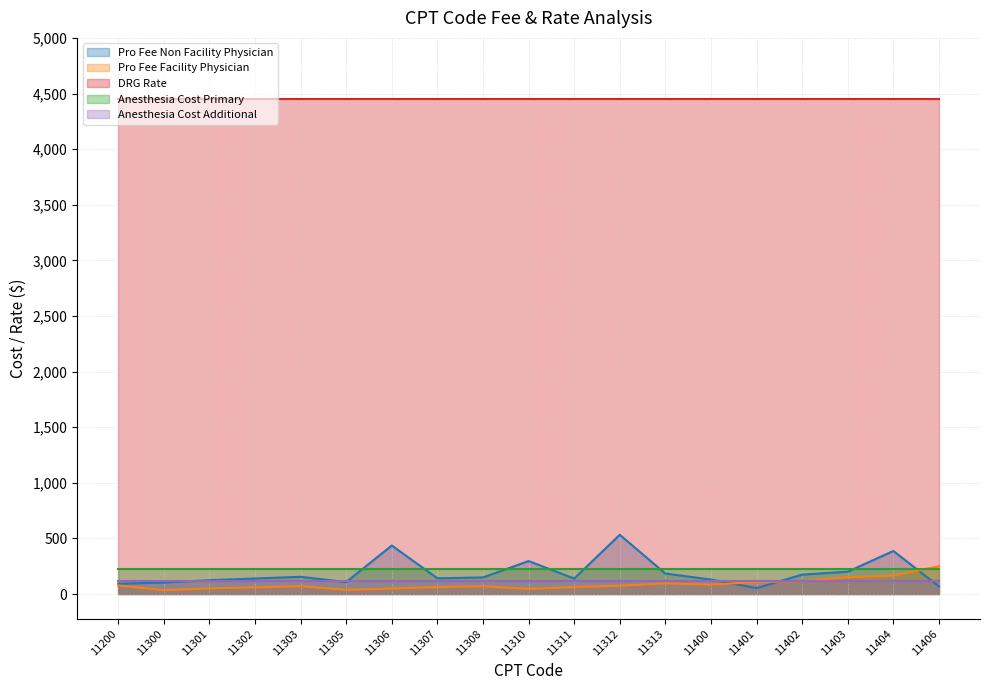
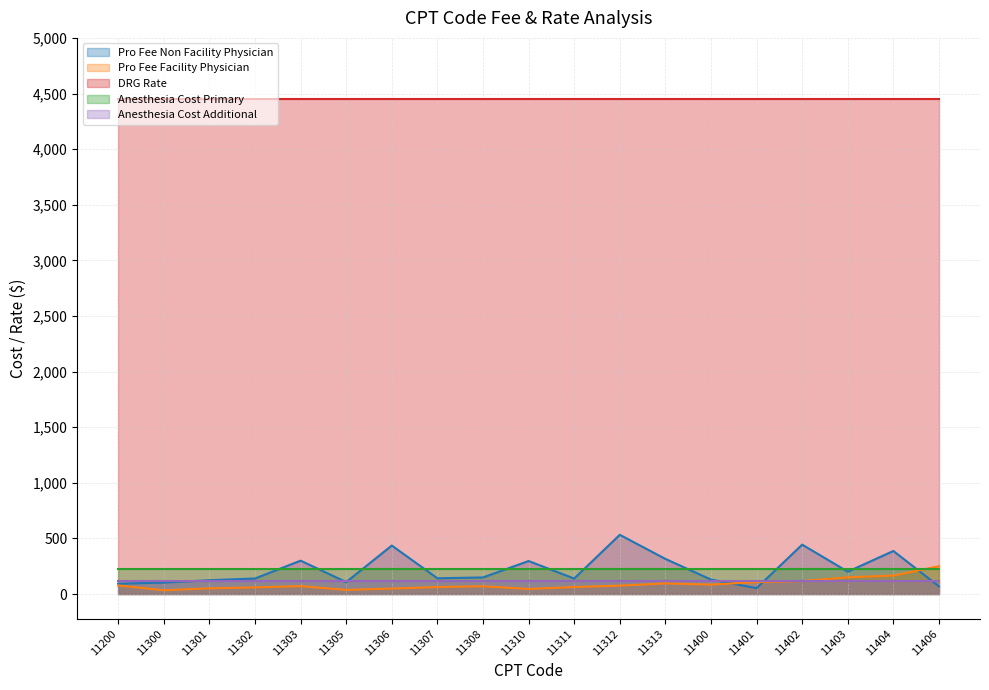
  {
    "Pro Fee Non Facility Physician": {
-     "11303": 160,
+     "11303": 300,
      "11306": 440,
      "11307": 140,
      "11308": 150,
      "11310": 300,
      "11312": 530,
-     "11313": 180,
+     "11313": 320,
      "11401": 50,
-     "11402": 170,
+     "11402": 440,
      "11404": 390,
      "11406": 70
    },
    "Anesthesia Cost Primary": {
      "11200": 220,
      "11300": 220,
      "11301": 220,
      "11302": 220,
      "11303": 220,
      "11305": 220,
      "11306": 220,
      "11307": 220,
      "11308": 220,
      "11310": 220,
      "11311": 220,
      "11312": 220,
      "11313": 220,
      "11400": 220,
      "11401": 220,
      "11402": 220,
      "11404": 220,
      "11406": 220
    },
    "Anesthesia Cost Additional": {
      "11200": 120,
      "11303": 120,
      "11306": 120,
      "11307": 120,
      "11308": 120,
      "11310": 120,
      "11312": 120,
      "11403": 120,
      "11404": 120,
      "11406": 120
    }
  }
